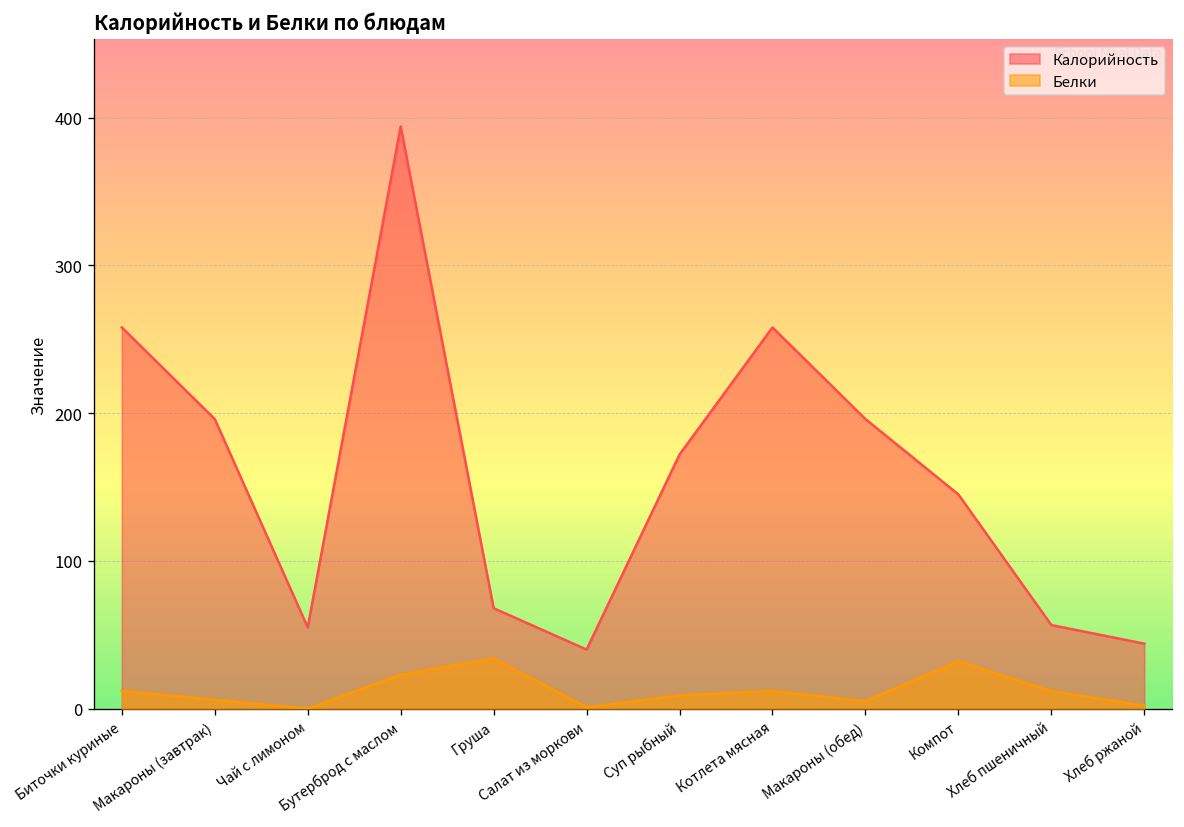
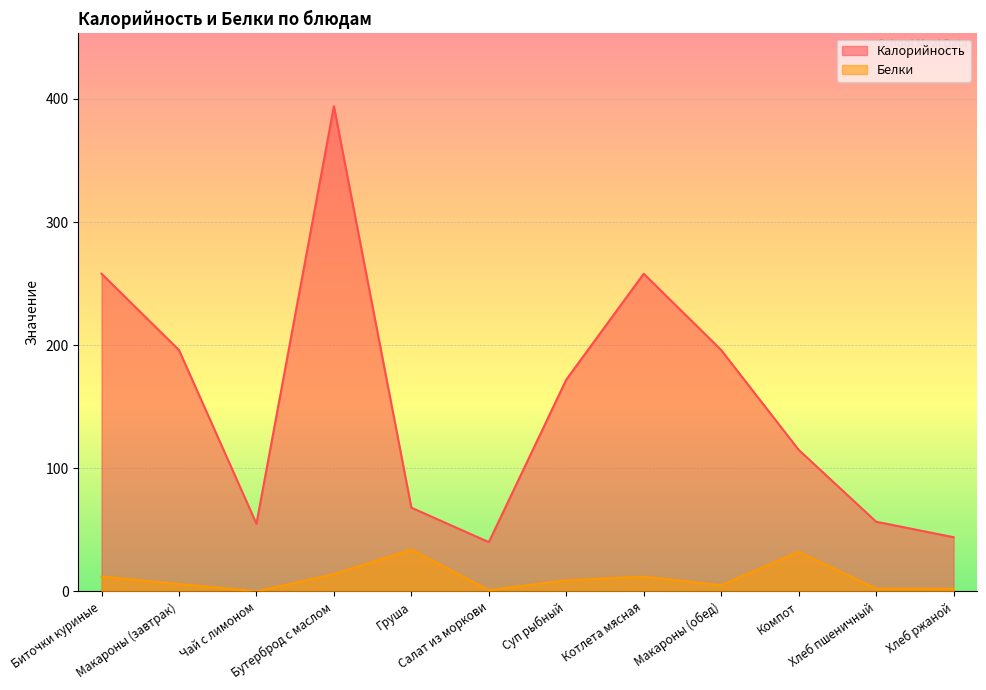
  {
    "Калорийность": {
      "Биточки куриные": 258,
      "Макароны (завтрак)": 196,
      "Чай с лимоном": 55,
      "Бутерброд с маслом": 394,
      "Груша": 68,
      "Салат из моркови": 40,
      "Суп рыбный": 172,
      "Котлета мясная": 258,
      "Макароны (обед)": 196,
-     "Компот": 145,
+     "Компот": 115,
      "Хлеб пшеничный": 57,
      "Хлеб ржаной": 44
    },
    "Белки": {
      "Биточки куриные": 12,
      "Макароны (завтрак)": 6,
      "Чай с лимоном": 0,
-     "Бутерброд с маслом": 23,
+     "Бутерброд с маслом": 14,
      "Груша": 34,
      "Салат из моркови": 1,
      "Суп рыбный": 9,
      "Котлета мясная": 12,
      "Макароны (обед)": 5,
      "Компот": 32,
-     "Хлеб пшеничный": 12,
+     "Хлеб пшеничный": 2,
      "Хлеб ржаной": 2
    }
  }
